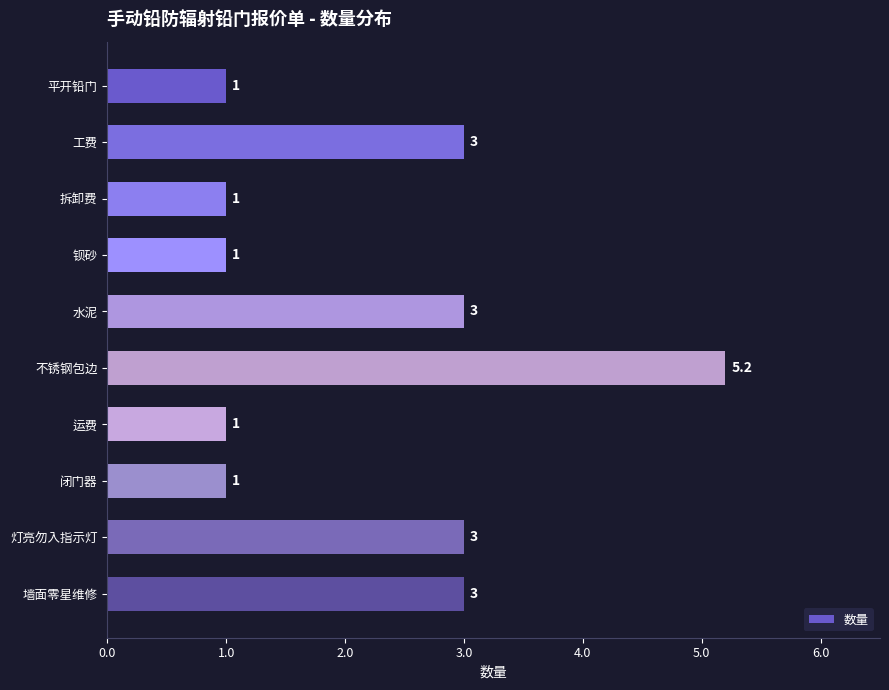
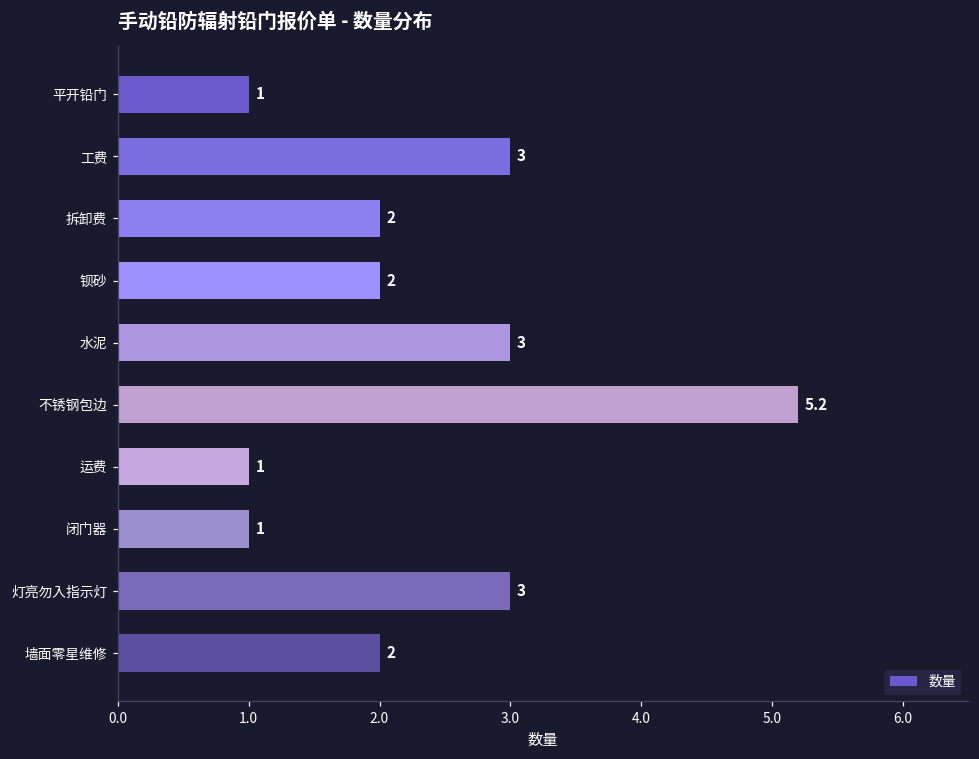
  {
    "平开铅门": 1,
    "工费": 3,
-   "拆卸费": 1,
-   "钡砂": 1,
+   "拆卸费": 2,
+   "钡砂": 2,
    "水泥": 3,
    "不锈钢包边": 5.2,
    "运费": 1,
    "闭门器": 1,
    "灯亮勿入指示灯": 3,
-   "墙面零星维修": 3
+   "墙面零星维修": 2
  }
